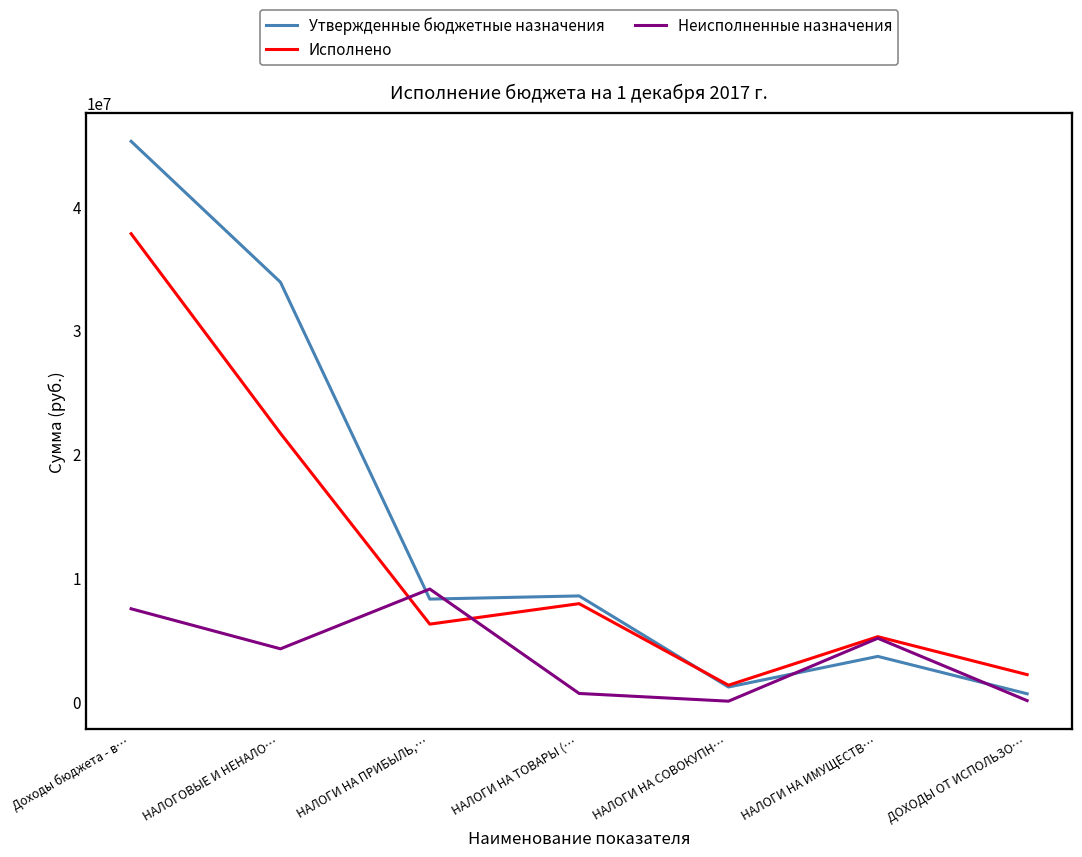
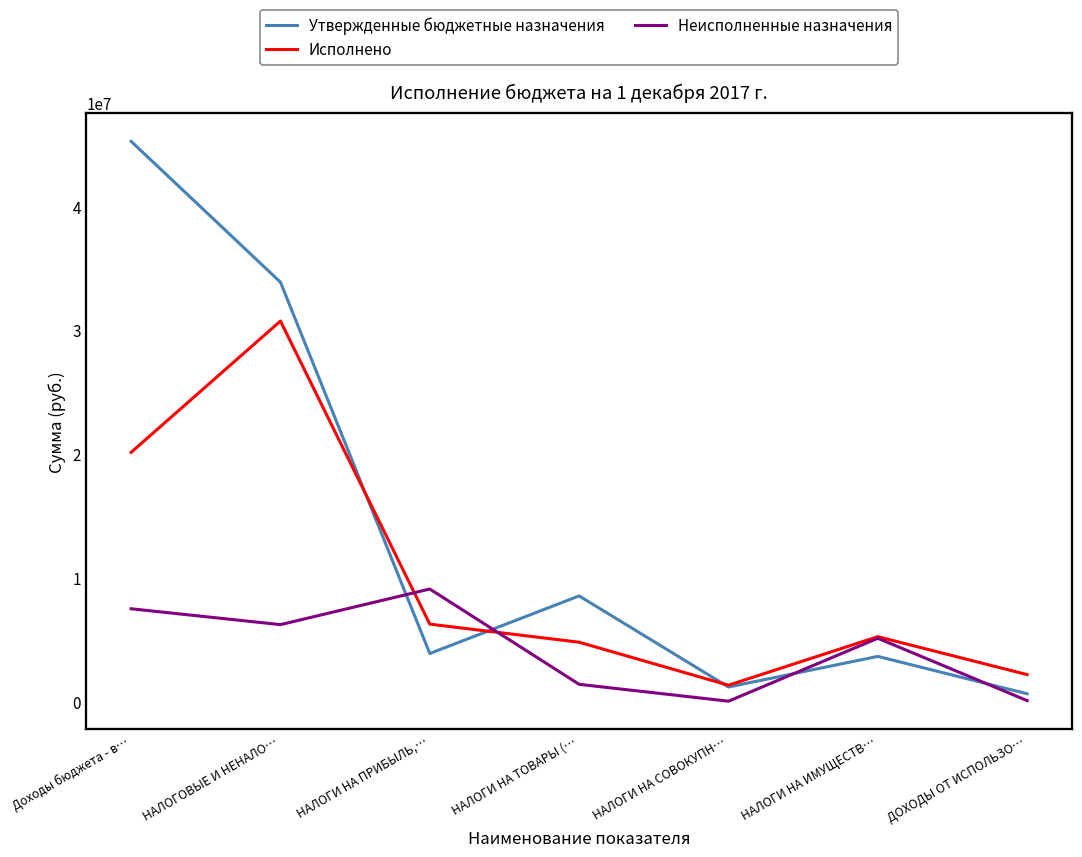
  {
    "Утвержденные бюджетные назначения": {
      "Доходы бюджета - в…": 45200000,
      "НАЛОГОВЫЕ И НЕНАЛО…": 33900000,
-     "НАЛОГИ НА ПРИБЫЛЬ,…": 8300000,
+     "НАЛОГИ НА ПРИБЫЛЬ,…": 3900000,
      "НАЛОГИ НА ТОВАРЫ (…": 8500000,
      "НАЛОГИ НА ИМУЩЕСТВ…": 3600000,
      "ДОХОДЫ ОТ ИСПОЛЬЗО…": 600000
    },
    "Исполнено": {
-     "Доходы бюджета - в…": 37800000,
-     "НАЛОГОВЫЕ И НЕНАЛО…": 21600000,
+     "Доходы бюджета - в…": 20100000,
+     "НАЛОГОВЫЕ И НЕНАЛО…": 30700000,
      "НАЛОГИ НА ПРИБЫЛЬ,…": 6200000,
-     "НАЛОГИ НА ТОВАРЫ (…": 7900000,
+     "НАЛОГИ НА ТОВАРЫ (…": 4800000,
      "ДОХОДЫ ОТ ИСПОЛЬЗО…": 2100000
    },
    "Неисполненные назначения": {
      "Доходы бюджета - в…": 7500000,
-     "НАЛОГОВЫЕ И НЕНАЛО…": 4200000,
+     "НАЛОГОВЫЕ И НЕНАЛО…": 6200000,
      "НАЛОГИ НА ПРИБЫЛЬ,…": 9100000,
-     "НАЛОГИ НА ТОВАРЫ (…": 600000,
+     "НАЛОГИ НА ТОВАРЫ (…": 1400000,
      "НАЛОГИ НА СОВОКУПН…": 0,
      "ДОХОДЫ ОТ ИСПОЛЬЗО…": 0
    }
  }
